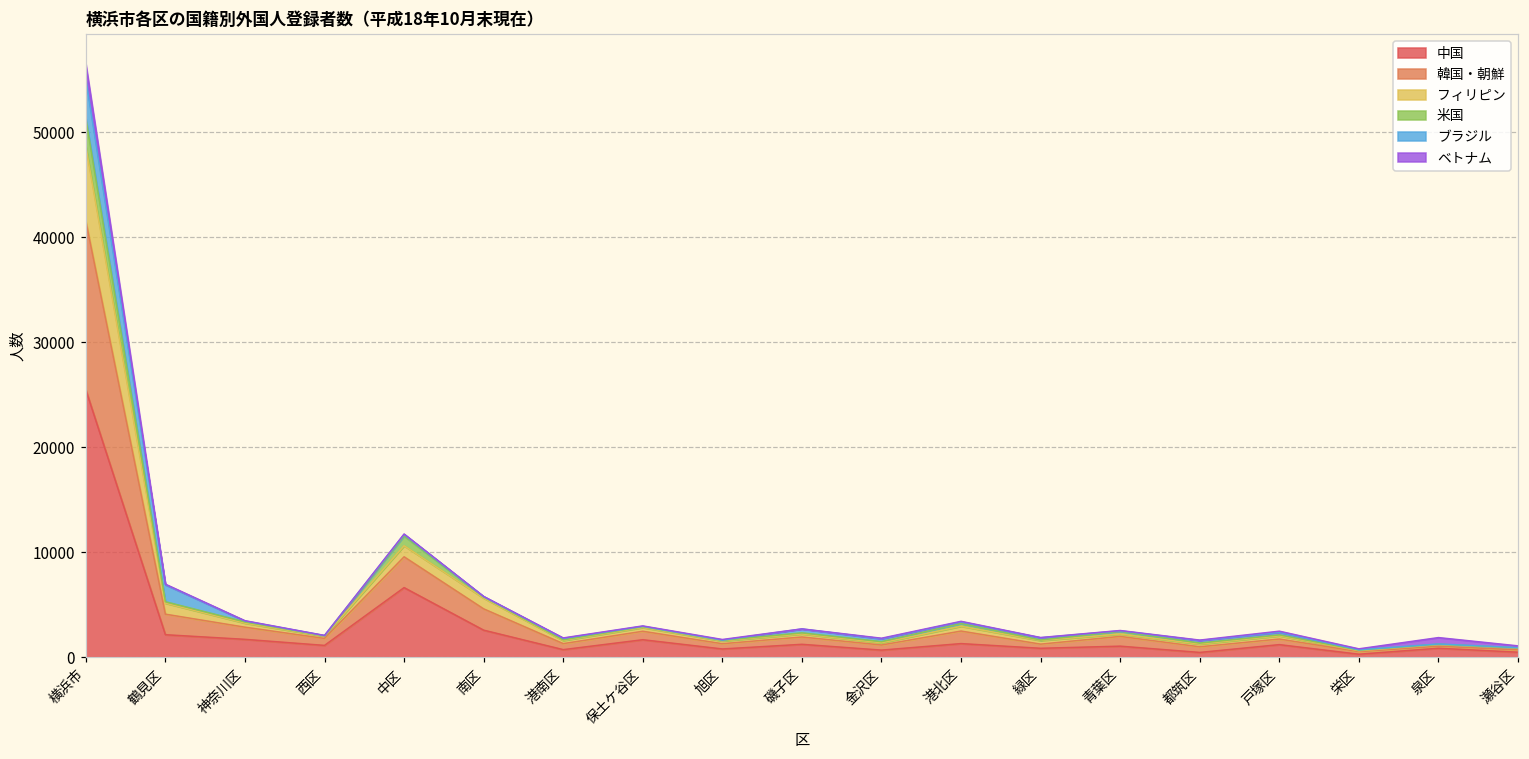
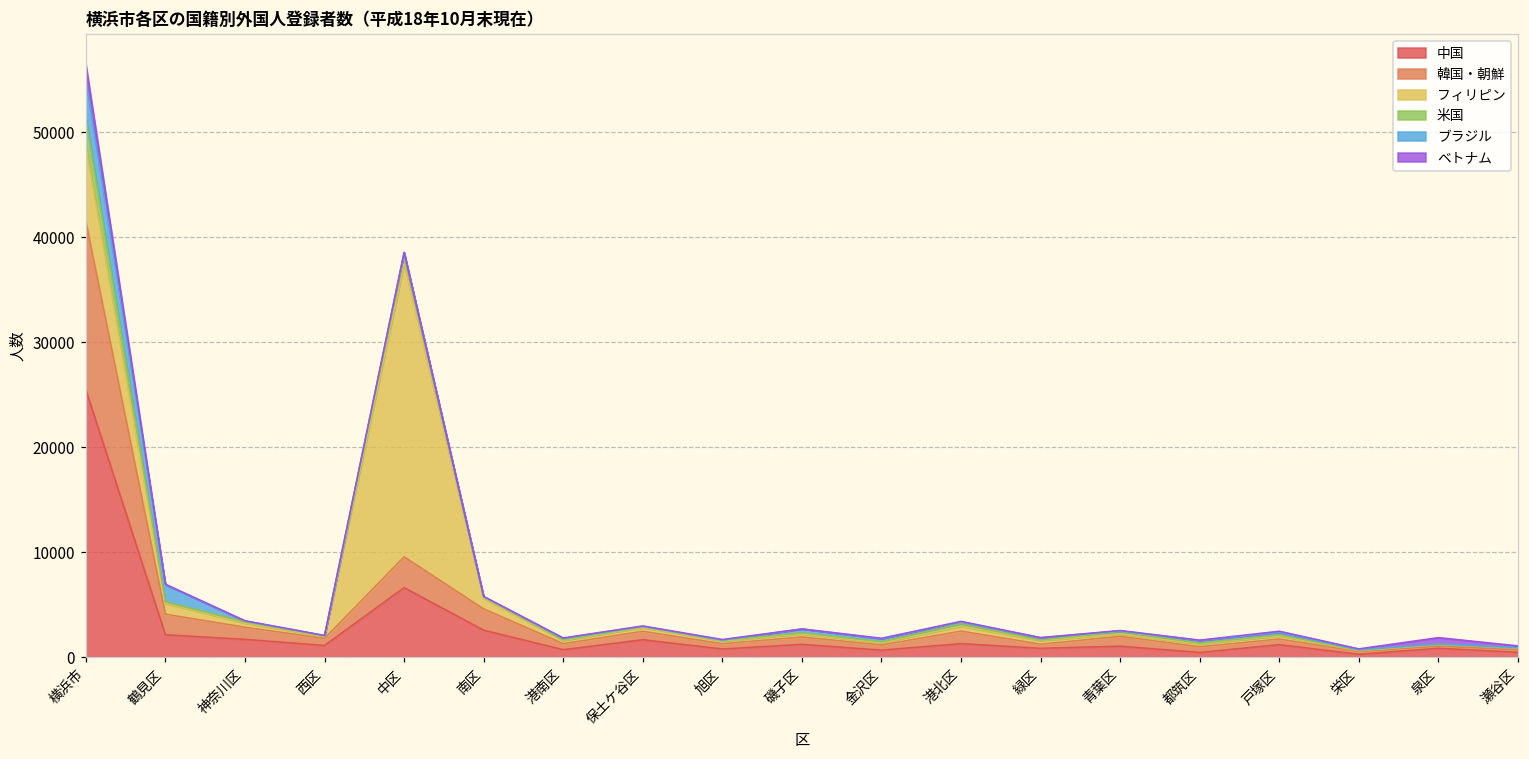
  {
    "フィリピン": {
      "横浜市": 7000,
-     "中区": 1000
+     "中区": 28000
    },
    "米国": {
      "横浜市": 3000
    },
    "ブラジル": {
      "横浜市": 4000
    },
    "ベトナム": {
      "横浜市": 1000,
      "泉区": 1000
    }
  }
